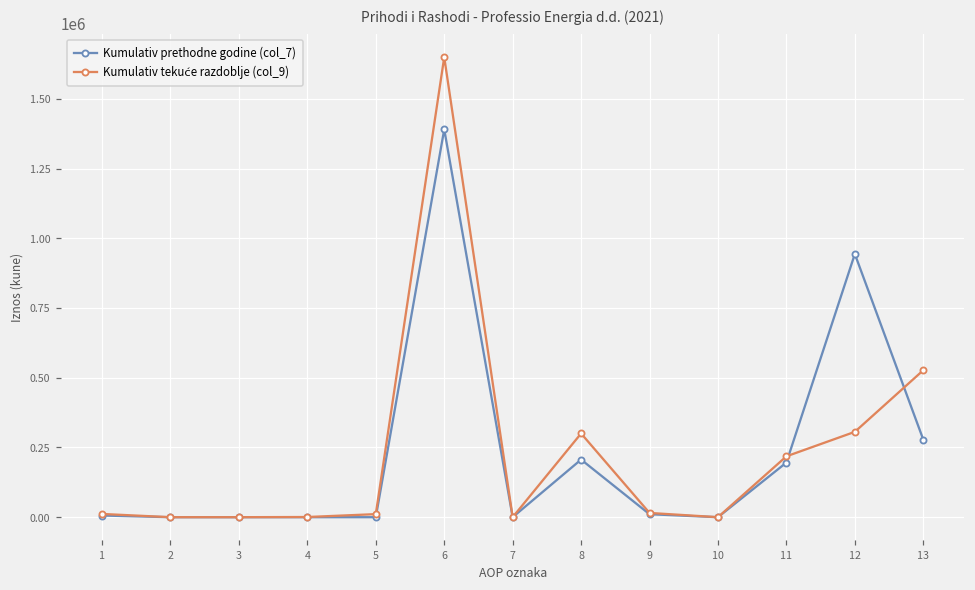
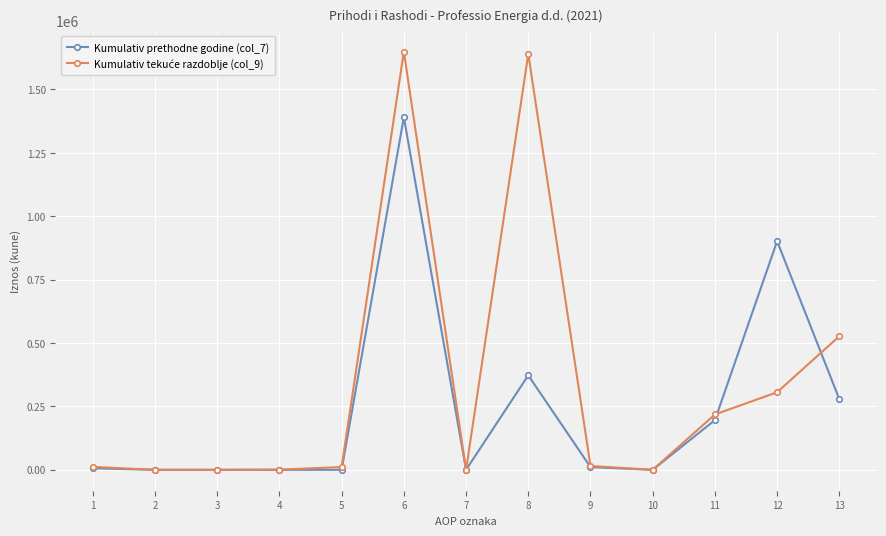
  {
    "Kumulativ prethodne godine (col_7)": {
      "5": 0,
      "6": 1390000,
-     "8": 210000,
+     "8": 370000,
      "11": 200000,
-     "12": 940000,
+     "12": 900000,
      "13": 280000
    },
    "Kumulativ tekuće razdoblje (col_9)": {
      "5": 10000,
      "6": 1650000,
-     "8": 300000,
+     "8": 1640000,
      "11": 220000,
      "12": 310000,
      "13": 530000
    }
  }
